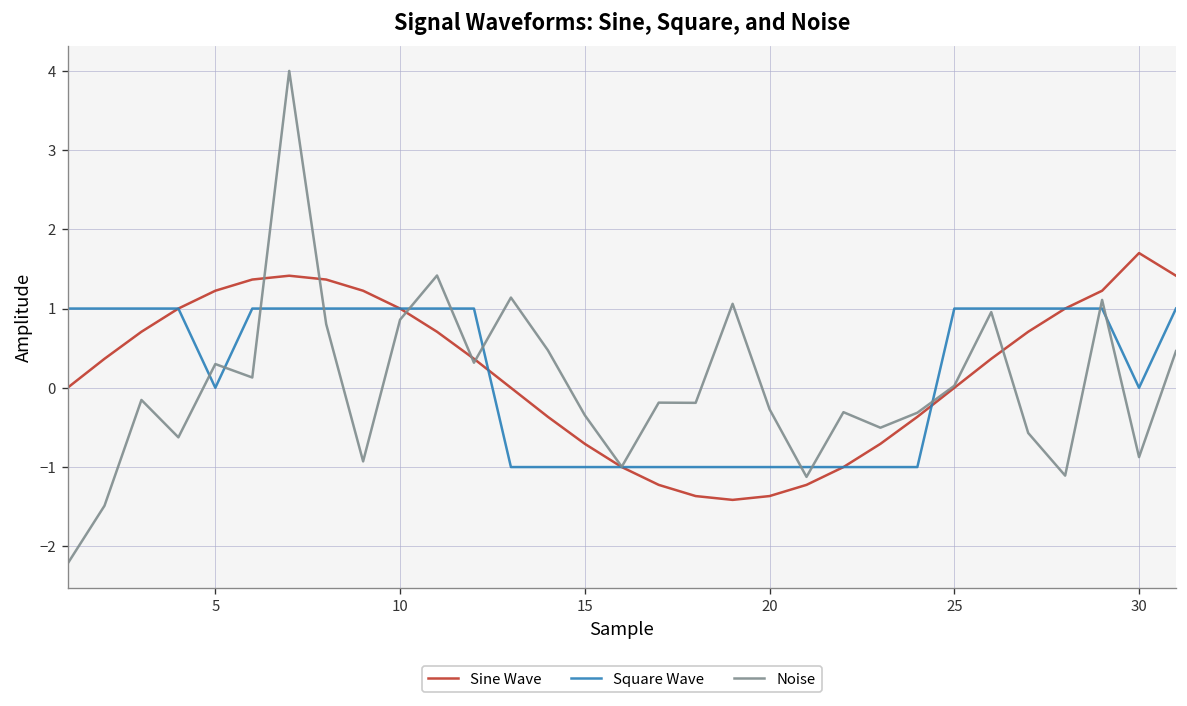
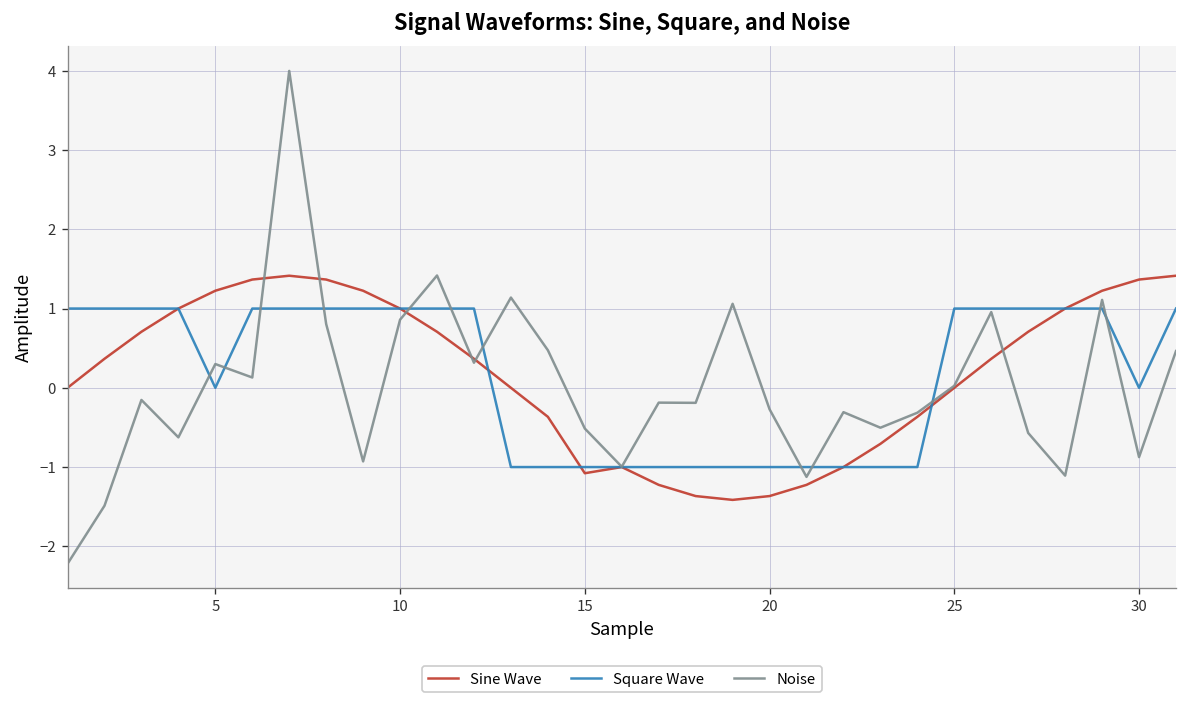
  {
    "Sine Wave": {
      "5": 1.2,
-     "15": -0.7,
+     "15": -1.1,
      "20": -1.4,
-     "30": 1.7
+     "30": 1.4
    },
    "Square Wave": {
      "5": 0.0,
      "15": -1.0,
      "20": -1.0,
      "25": 1.0,
      "30": 0.0
    },
    "Noise": {
      "5": 0.3,
      "10": 0.9,
-     "15": -0.3,
+     "15": -0.5,
      "20": -0.3,
      "30": -0.9
    }
  }
